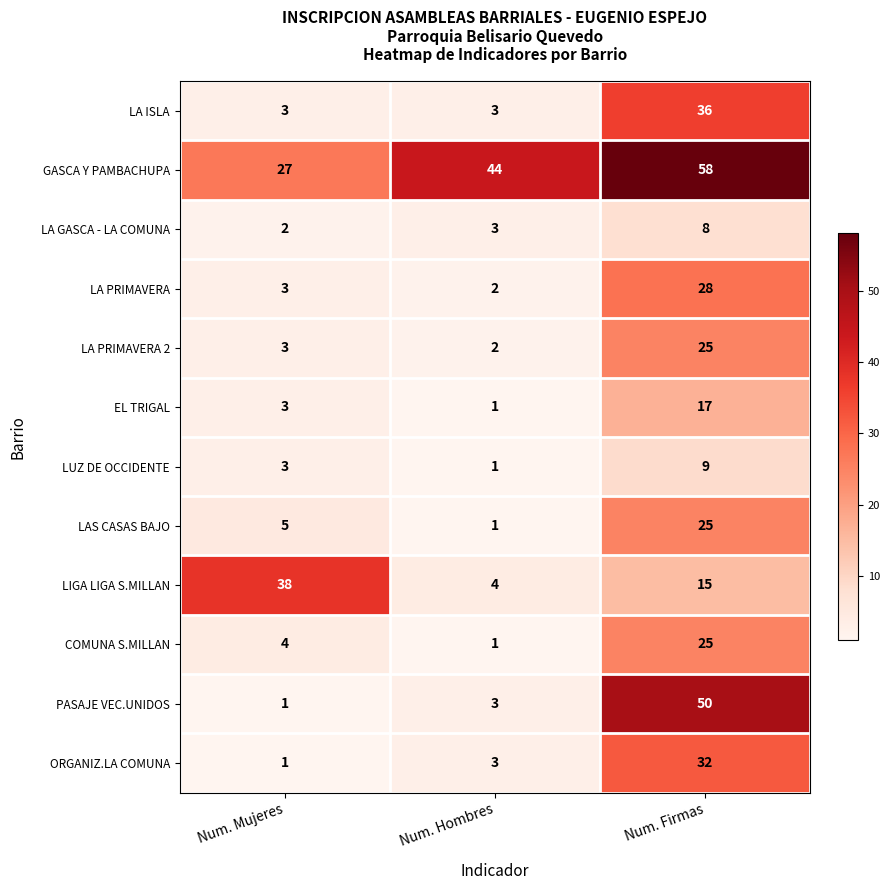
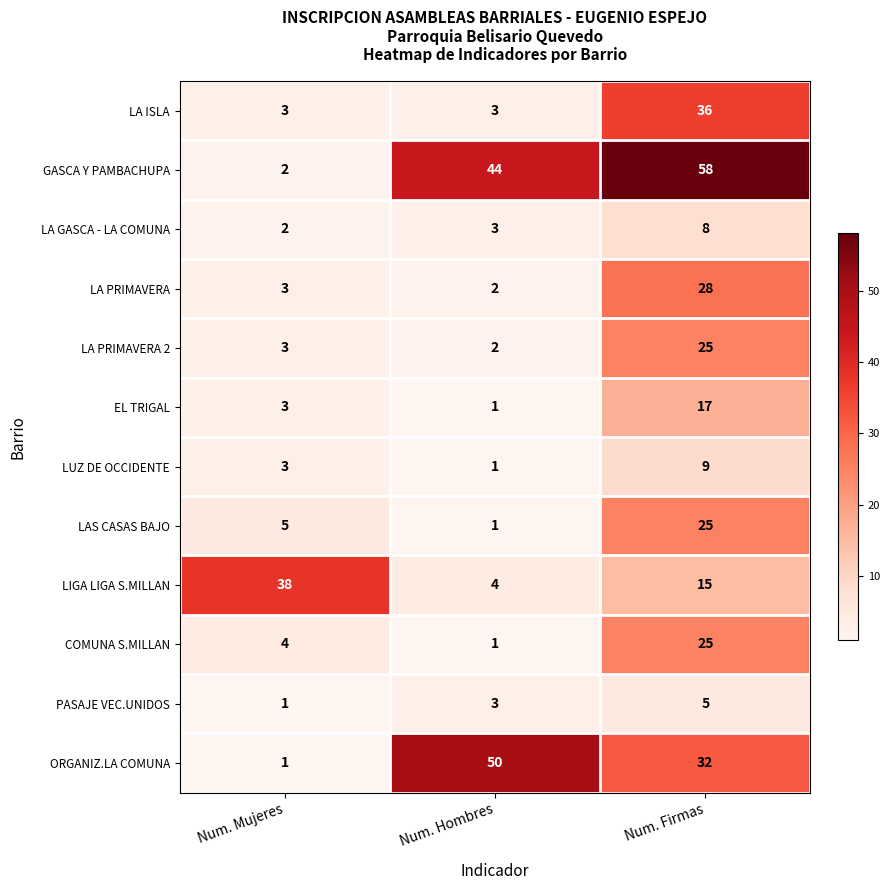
  {
    "LA ISLA": {
      "Num. Mujeres": 3,
      "Num. Hombres": 3,
      "Num. Firmas": 36
    },
    "GASCA Y PAMBACHUPA": {
-     "Num. Mujeres": 27,
+     "Num. Mujeres": 2,
      "Num. Hombres": 44,
      "Num. Firmas": 58
    },
    "LA GASCA - LA COMUNA": {
      "Num. Mujeres": 2,
      "Num. Hombres": 3,
      "Num. Firmas": 8
    },
    "LA PRIMAVERA": {
      "Num. Mujeres": 3,
      "Num. Hombres": 2,
      "Num. Firmas": 28
    },
    "LA PRIMAVERA 2": {
      "Num. Mujeres": 3,
      "Num. Hombres": 2,
      "Num. Firmas": 25
    },
    "EL TRIGAL": {
      "Num. Mujeres": 3,
      "Num. Hombres": 1,
      "Num. Firmas": 17
    },
    "LUZ DE OCCIDENTE": {
      "Num. Mujeres": 3,
      "Num. Hombres": 1,
      "Num. Firmas": 9
    },
    "LAS CASAS BAJO": {
      "Num. Mujeres": 5,
      "Num. Hombres": 1,
      "Num. Firmas": 25
    },
    "LIGA LIGA S.MILLAN": {
      "Num. Mujeres": 38,
      "Num. Hombres": 4,
      "Num. Firmas": 15
    },
    "COMUNA S.MILLAN": {
      "Num. Mujeres": 4,
      "Num. Hombres": 1,
      "Num. Firmas": 25
    },
    "PASAJE VEC.UNIDOS": {
      "Num. Mujeres": 1,
      "Num. Hombres": 3,
-     "Num. Firmas": 50
+     "Num. Firmas": 5
    },
    "ORGANIZ.LA COMUNA": {
      "Num. Mujeres": 1,
-     "Num. Hombres": 3,
+     "Num. Hombres": 50,
      "Num. Firmas": 32
    }
  }
